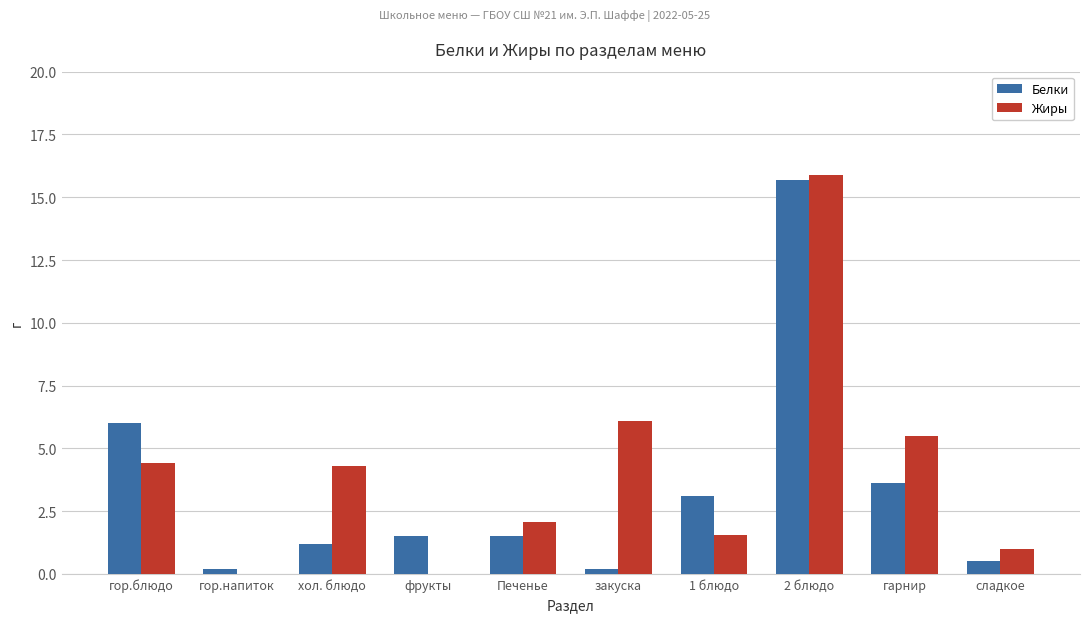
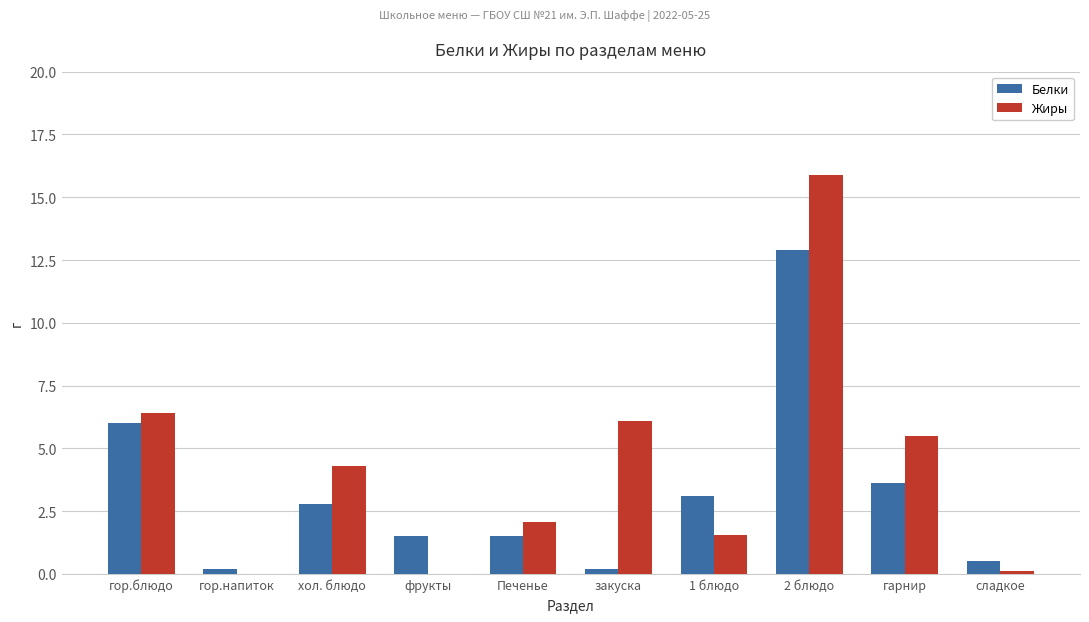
  {
    "Белки": {
      "гор.блюдо": 6.0,
      "гор.напиток": 0.2,
-     "хол. блюдо": 1.2,
+     "хол. блюдо": 2.8,
      "фрукты": 1.5,
      "Печенье": 1.5,
      "закуска": 0.2,
      "1 блюдо": 3.1,
-     "2 блюдо": 15.7,
+     "2 блюдо": 12.9,
      "гарнир": 3.6,
      "сладкое": 0.5
    },
    "Жиры": {
-     "гор.блюдо": 4.4,
+     "гор.блюдо": 6.4,
      "гор.напиток": 0.0,
      "хол. блюдо": 4.3,
      "фрукты": 0.0,
      "Печенье": 2.1,
      "закуска": 6.1,
      "1 блюдо": 1.5,
      "2 блюдо": 15.9,
      "гарнир": 5.5,
-     "сладкое": 1.0
+     "сладкое": 0.1
    }
  }
